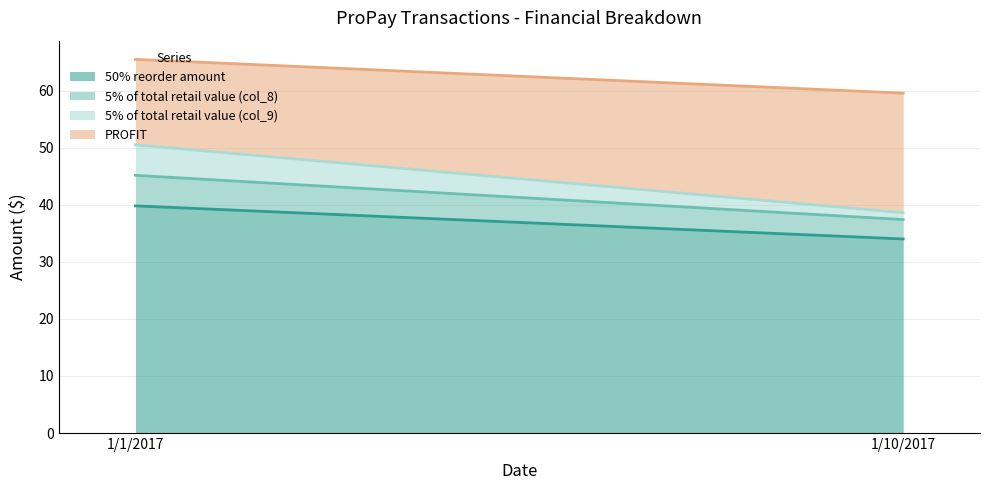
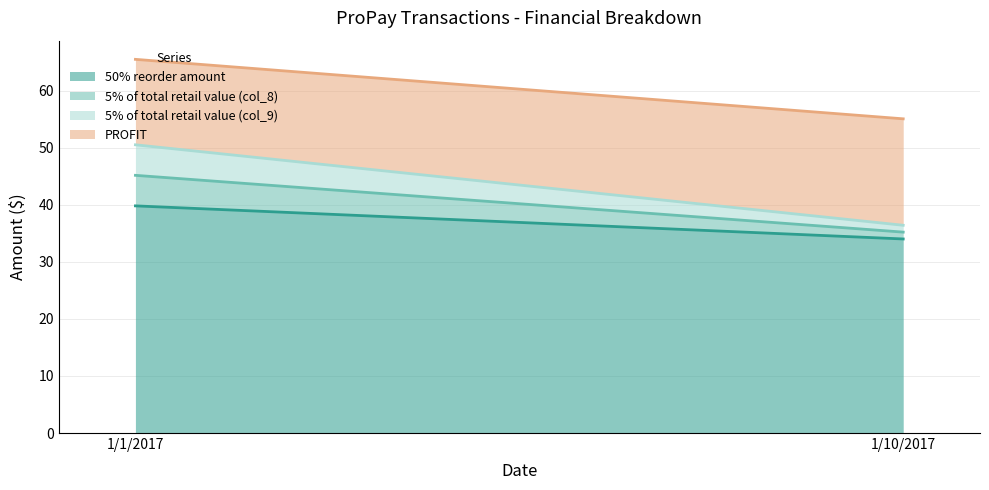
  {
    "50% reorder amount": {
      "1/1/2017": 40,
      "1/10/2017": 34
    },
    "5% of total retail value (col_8)": {
      "1/1/2017": 5,
-     "1/10/2017": 3
+     "1/10/2017": 1
    },
    "5% of total retail value (col_9)": {
      "1/1/2017": 5,
      "1/10/2017": 1
    },
    "PROFIT": {
      "1/1/2017": 15,
-     "1/10/2017": 21
+     "1/10/2017": 19
    }
  }
